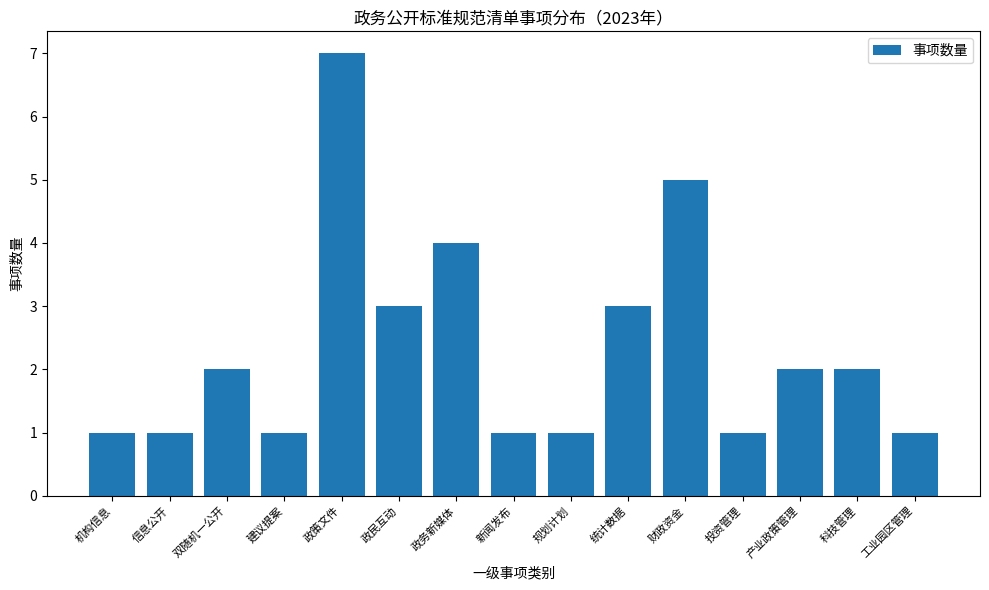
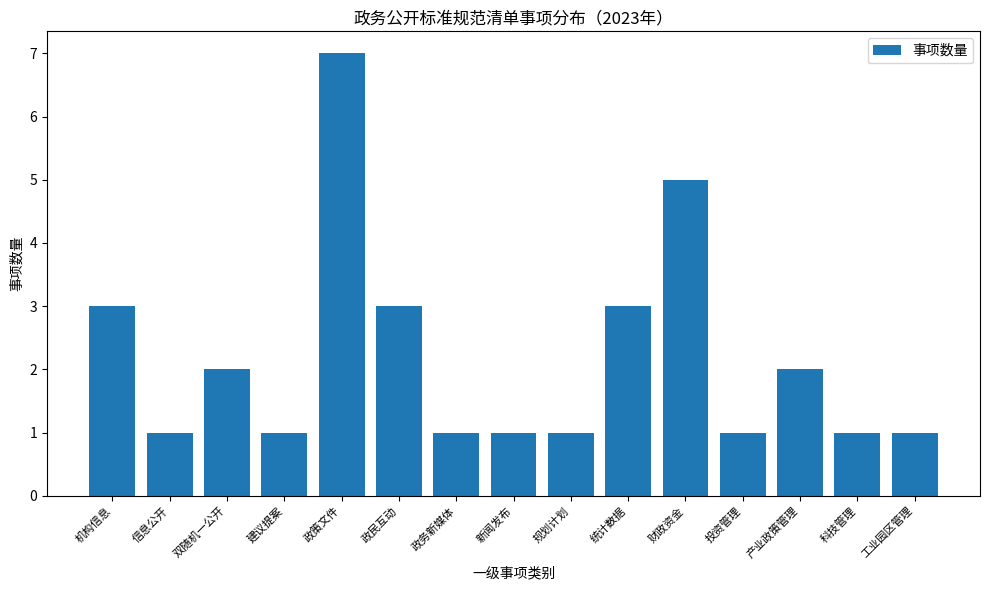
  {
-   "机构信息": 1,
+   "机构信息": 3,
    "信息公开": 1,
    "双随机一公开": 2,
    "建议提案": 1,
    "政策文件": 7,
    "政民互动": 3,
-   "政务新媒体": 4,
+   "政务新媒体": 1,
    "新闻发布": 1,
    "规划计划": 1,
    "统计数据": 3,
    "财政资金": 5,
    "投资管理": 1,
    "产业政策管理": 2,
-   "科技管理": 2,
+   "科技管理": 1,
    "工业园区管理": 1
  }
